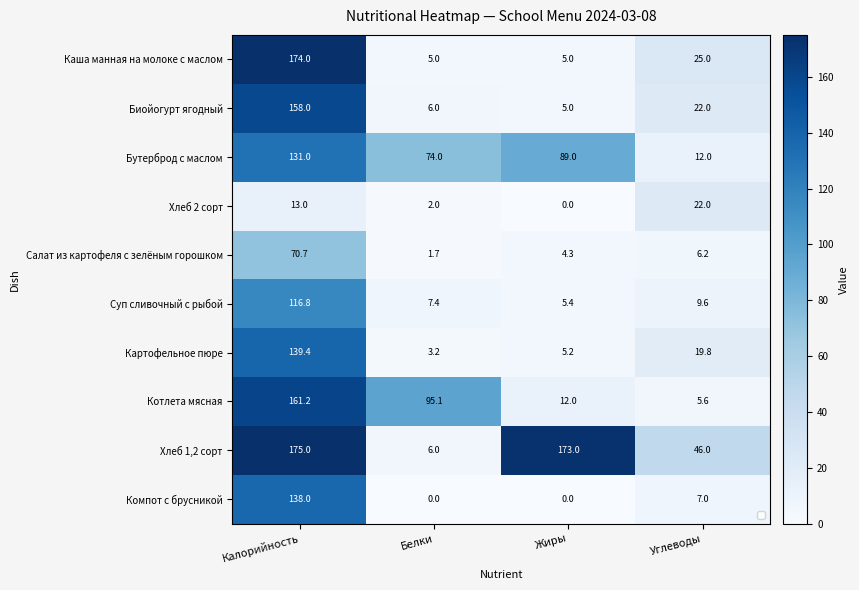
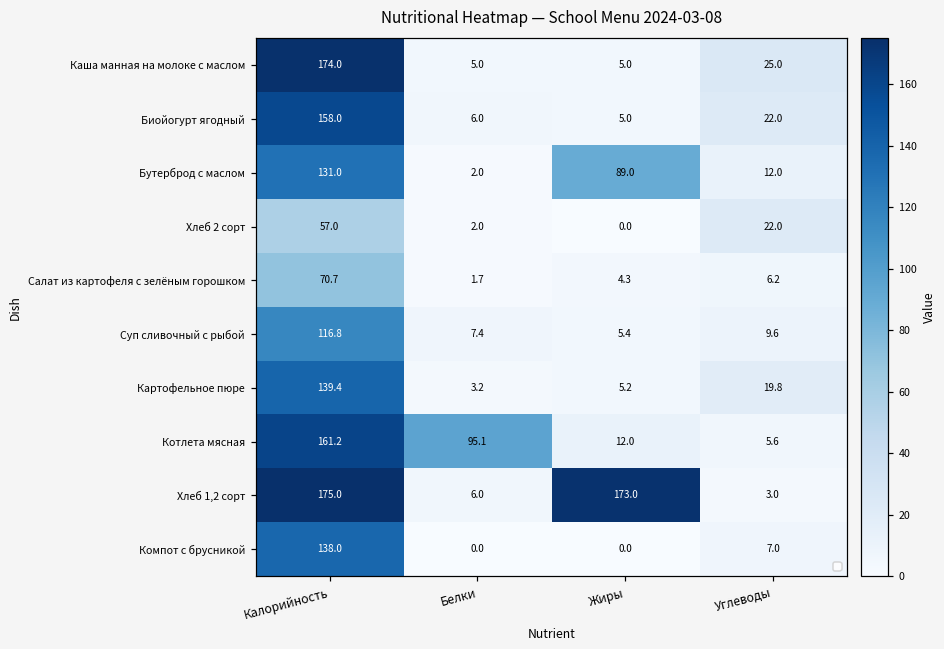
  {
    "Каша манная на молоке с маслом": {
      "Калорийность": 174.0,
      "Белки": 5.0,
      "Жиры": 5.0,
      "Углеводы": 25.0
    },
    "Биойогурт ягодный": {
      "Калорийность": 158.0,
      "Белки": 6.0,
      "Жиры": 5.0,
      "Углеводы": 22.0
    },
    "Бутерброд с маслом": {
      "Калорийность": 131.0,
-     "Белки": 74.0,
+     "Белки": 2.0,
      "Жиры": 89.0,
      "Углеводы": 12.0
    },
    "Хлеб 2 сорт": {
-     "Калорийность": 13.0,
+     "Калорийность": 57.0,
      "Белки": 2.0,
      "Жиры": 0.0,
      "Углеводы": 22.0
    },
    "Салат из картофеля с зелёным горошком": {
      "Калорийность": 70.7,
      "Белки": 1.7,
      "Жиры": 4.3,
      "Углеводы": 6.2
    },
    "Суп сливочный с рыбой": {
      "Калорийность": 116.8,
      "Белки": 7.4,
      "Жиры": 5.4,
      "Углеводы": 9.6
    },
    "Картофельное пюре": {
      "Калорийность": 139.4,
      "Белки": 3.2,
      "Жиры": 5.2,
      "Углеводы": 19.8
    },
    "Котлета мясная": {
      "Калорийность": 161.2,
      "Белки": 95.1,
      "Жиры": 12.0,
      "Углеводы": 5.6
    },
    "Хлеб 1,2 сорт": {
      "Калорийность": 175.0,
      "Белки": 6.0,
      "Жиры": 173.0,
-     "Углеводы": 46.0
+     "Углеводы": 3.0
    },
    "Компот с брусникой": {
      "Калорийность": 138.0,
      "Белки": 0.0,
      "Жиры": 0.0,
      "Углеводы": 7.0
    }
  }
